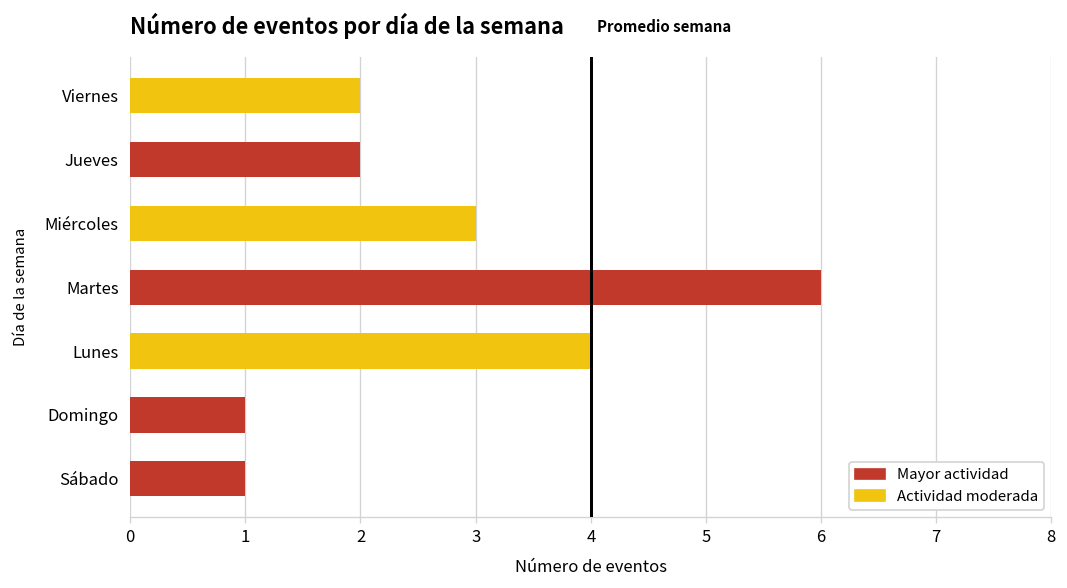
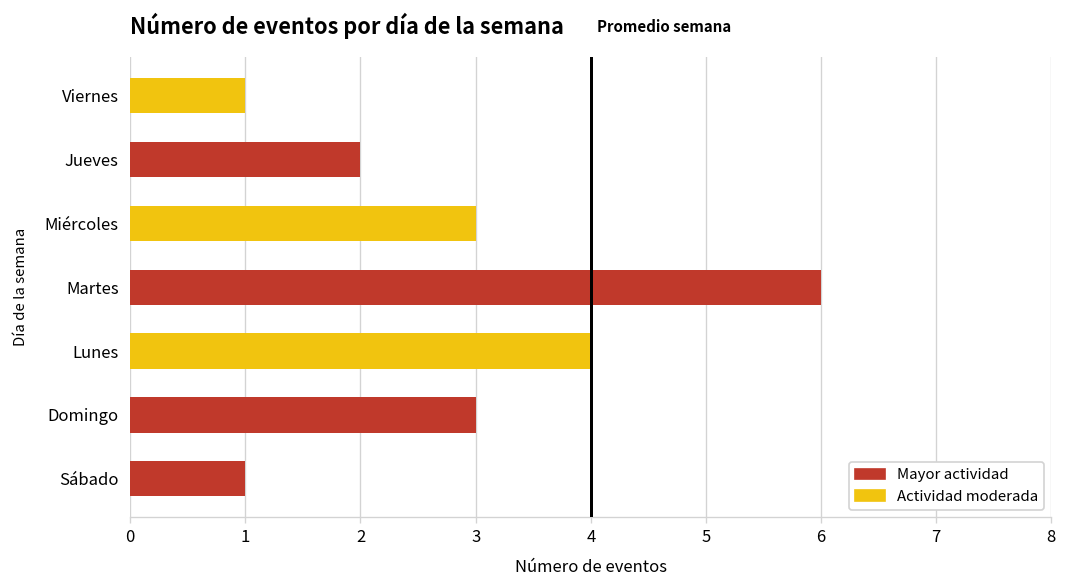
  {
-   "Viernes": 2,
+   "Viernes": 1,
    "Jueves": 2,
    "Miércoles": 3,
    "Martes": 6,
    "Lunes": 4,
-   "Domingo": 1,
+   "Domingo": 3,
    "Sábado": 1
  }
